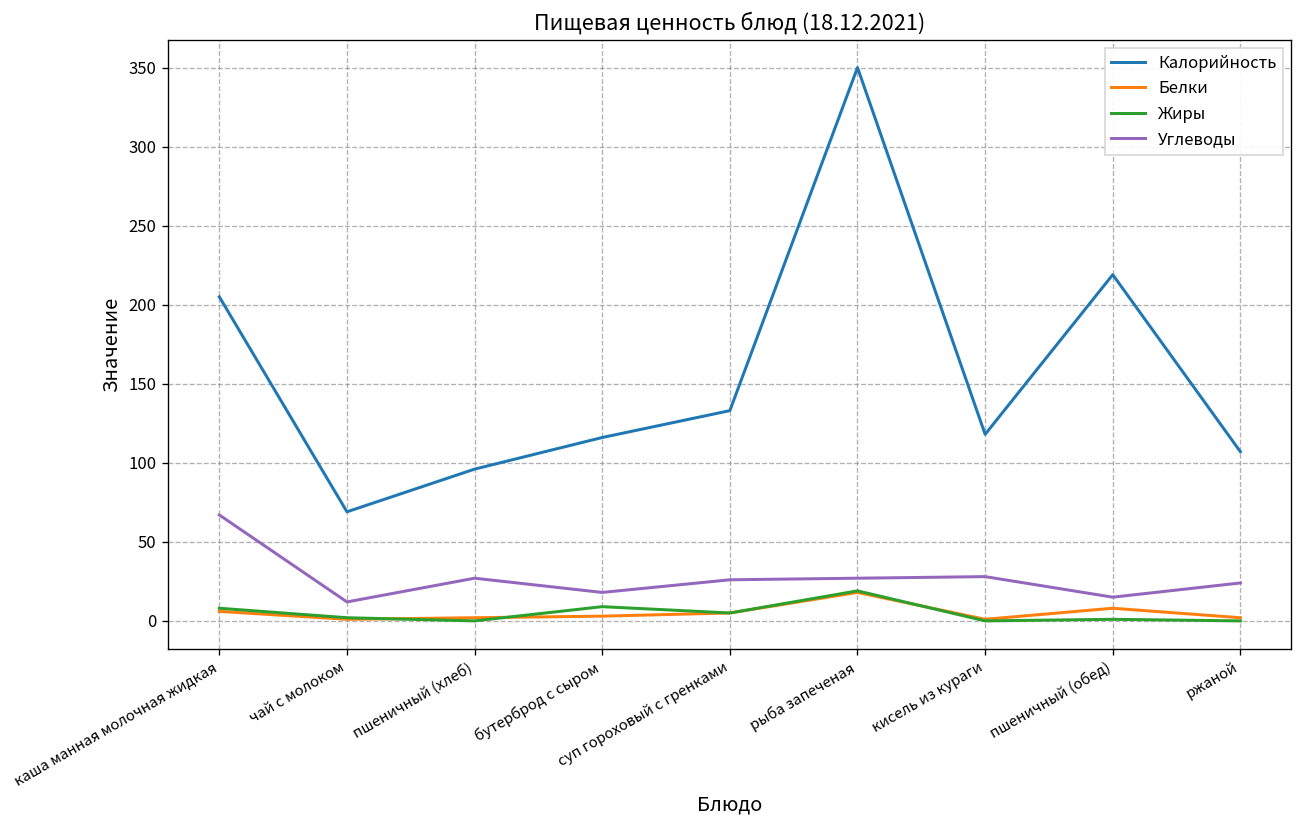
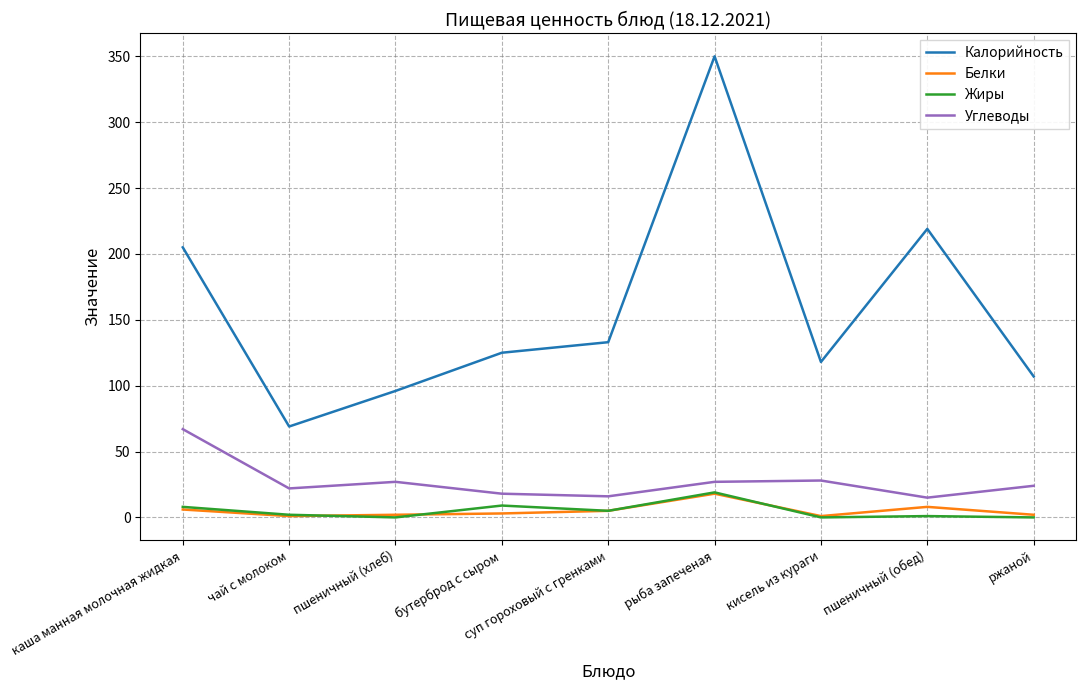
  {
    "Калорийность": {
      "каша манная молочная жидкая": 205,
      "чай с молоком": 69,
      "пшеничный (хлеб)": 96,
-     "бутерброд с сыром": 116,
+     "бутерброд с сыром": 125,
      "суп гороховый с гренками": 133,
      "рыба запеченая": 350,
      "кисель из кураги": 118,
      "пшеничный (обед)": 219,
      "ржаной": 107
    },
    "Белки": {
      "каша манная молочная жидкая": 6,
      "пшеничный (хлеб)": 2,
      "бутерброд с сыром": 3,
      "пшеничный (обед)": 8,
      "ржаной": 2
    },
    "Жиры": {
      "каша манная молочная жидкая": 8,
      "пшеничный (хлеб)": 0,
      "бутерброд с сыром": 9,
      "пшеничный (обед)": 1,
      "ржаной": 0
    },
    "Углеводы": {
      "каша манная молочная жидкая": 67,
-     "чай с молоком": 12,
+     "чай с молоком": 22,
      "пшеничный (хлеб)": 27,
      "бутерброд с сыром": 18,
-     "суп гороховый с гренками": 26,
+     "суп гороховый с гренками": 16,
      "рыба запеченая": 27,
      "кисель из кураги": 28,
      "пшеничный (обед)": 15,
      "ржаной": 24
    }
  }
